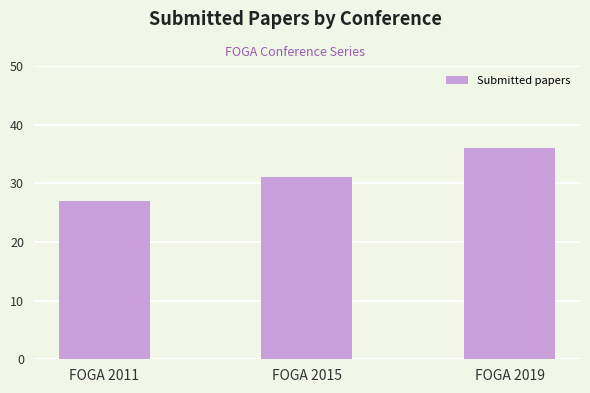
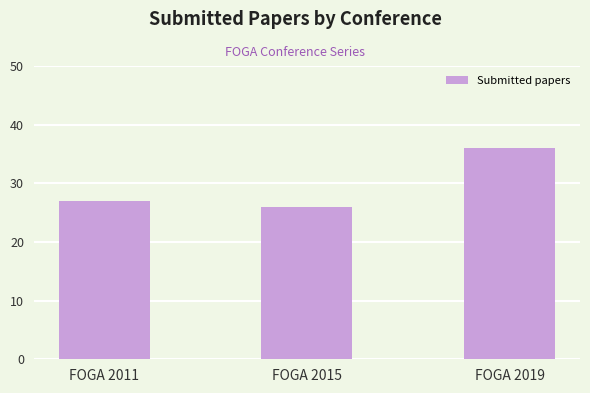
  {
    "FOGA 2011": 27,
-   "FOGA 2015": 31,
+   "FOGA 2015": 26,
    "FOGA 2019": 36
  }
